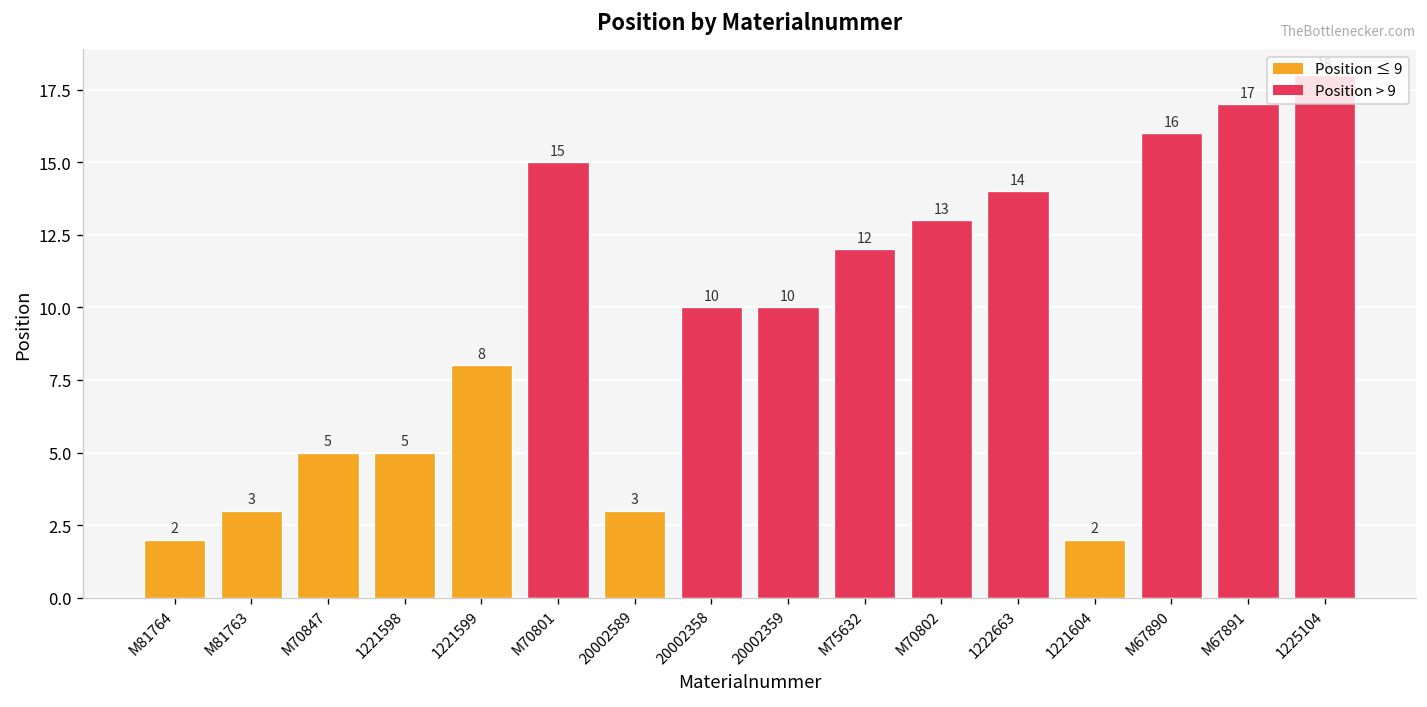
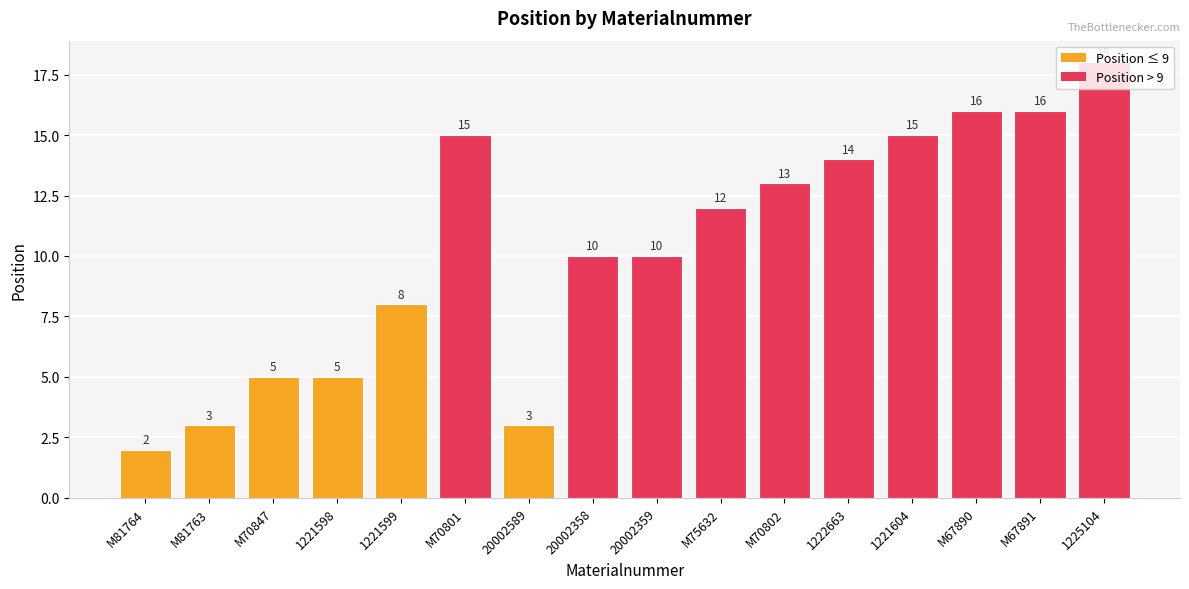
  {
    "M81764": 2,
    "M81763": 3,
    "M70847": 5,
    "1221598": 5,
    "1221599": 8,
    "M70801": 15,
    "20002589": 3,
    "20002358": 10,
    "20002359": 10,
    "M75632": 12,
    "M70802": 13,
    "1222663": 14,
-   "1221604": 2,
+   "1221604": 15,
    "M67890": 16,
-   "M67891": 17
+   "M67891": 16
  }
